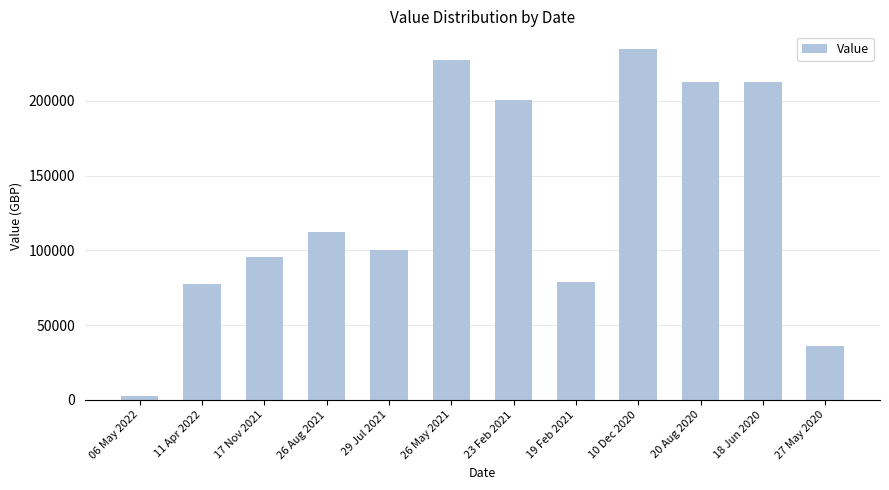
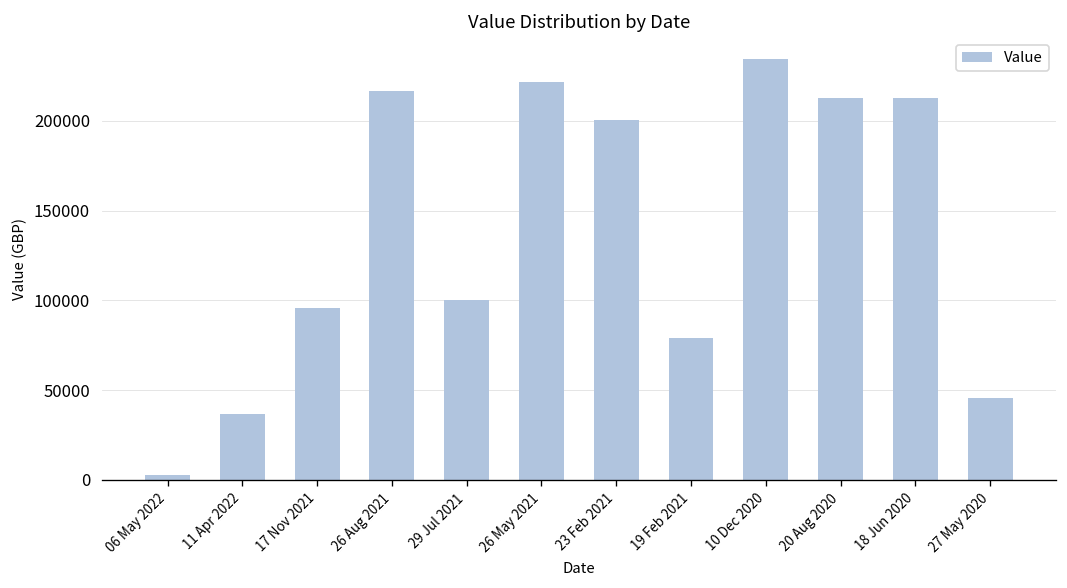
  {
    "06 May 2022": 3000,
-   "11 Apr 2022": 78000,
+   "11 Apr 2022": 37000,
    "17 Nov 2021": 96000,
-   "26 Aug 2021": 112000,
+   "26 Aug 2021": 217000,
    "29 Jul 2021": 100000,
-   "26 May 2021": 227000,
+   "26 May 2021": 221000,
    "23 Feb 2021": 200000,
    "19 Feb 2021": 79000,
    "10 Dec 2020": 235000,
    "20 Aug 2020": 213000,
    "18 Jun 2020": 213000,
-   "27 May 2020": 36000
+   "27 May 2020": 46000
  }
